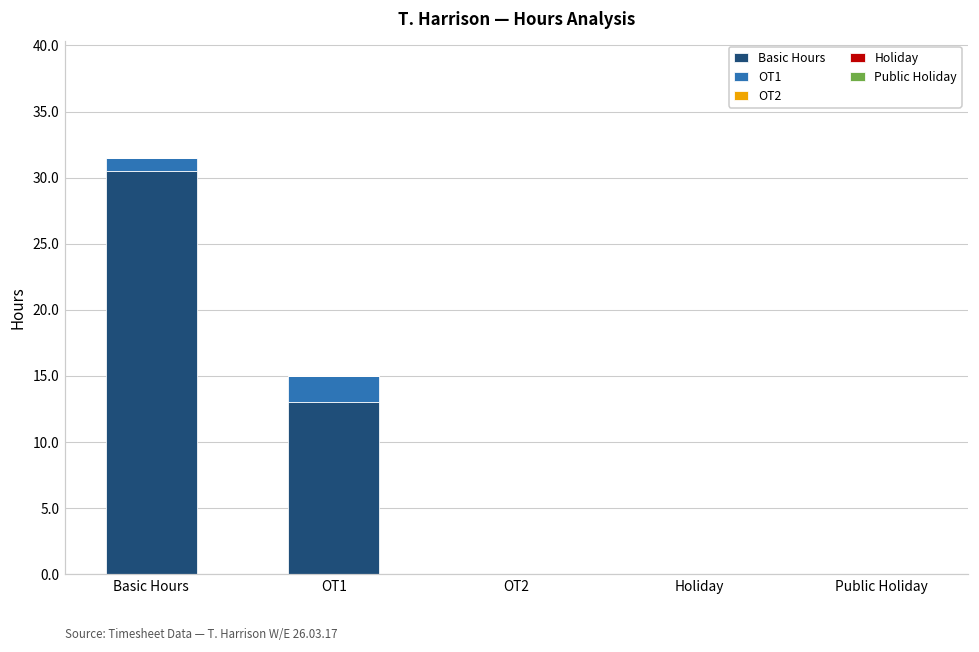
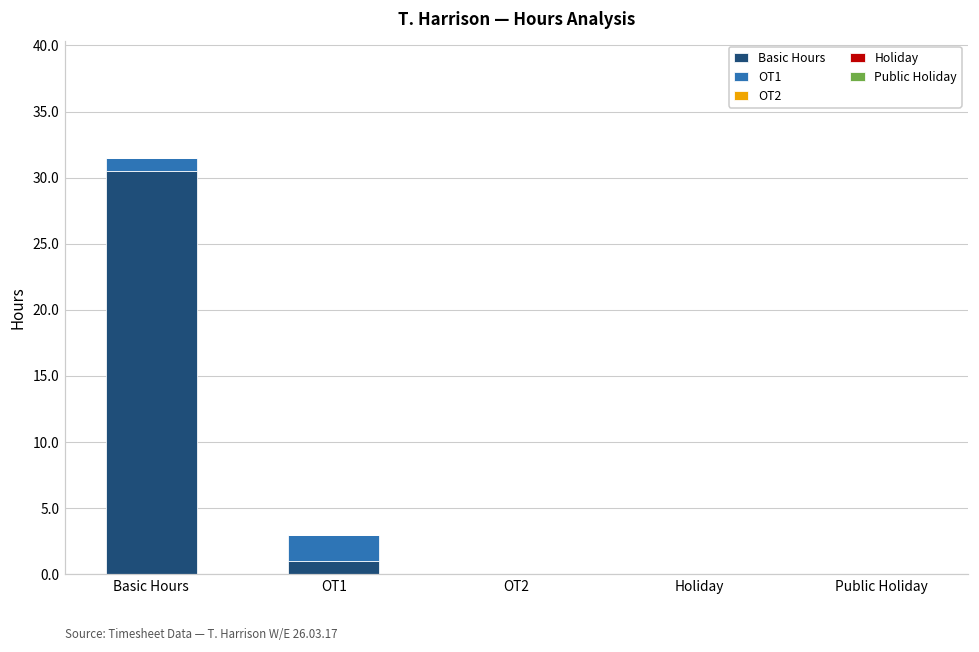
  {
    "Basic Hours": {
      "Basic Hours": 30.5,
-     "OT1": 13,
+     "OT1": 1,
      "OT2": 0,
      "Holiday": 0,
      "Public Holiday": 0
    },
    "Public Holiday": {
      "OT2": 0,
      "Holiday": 0,
      "Public Holiday": 0
    }
  }
